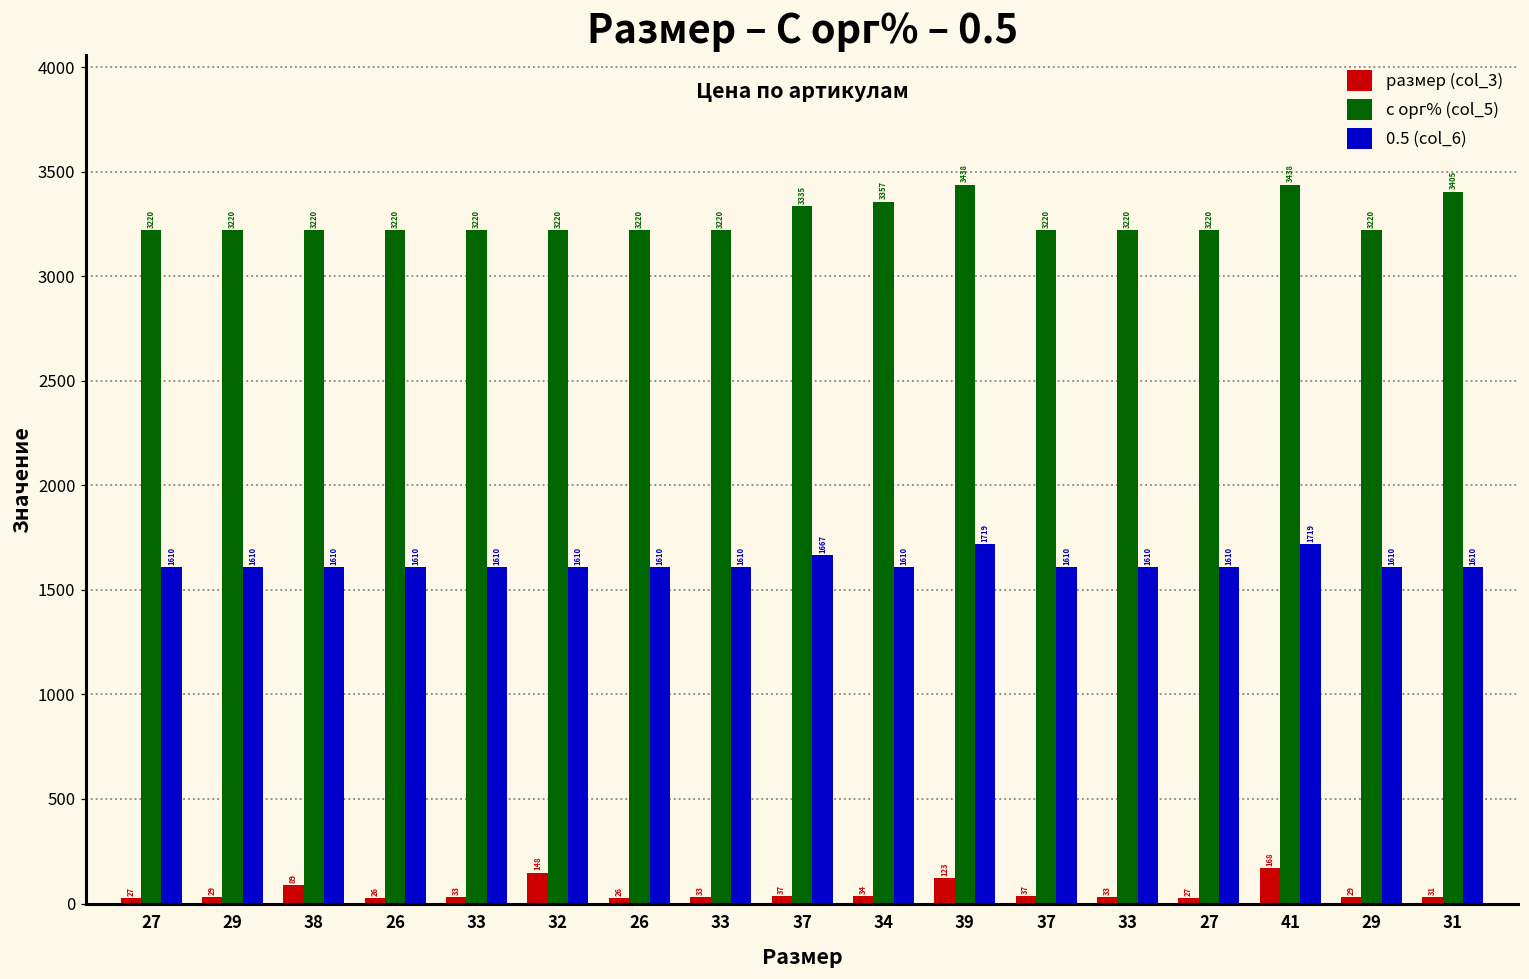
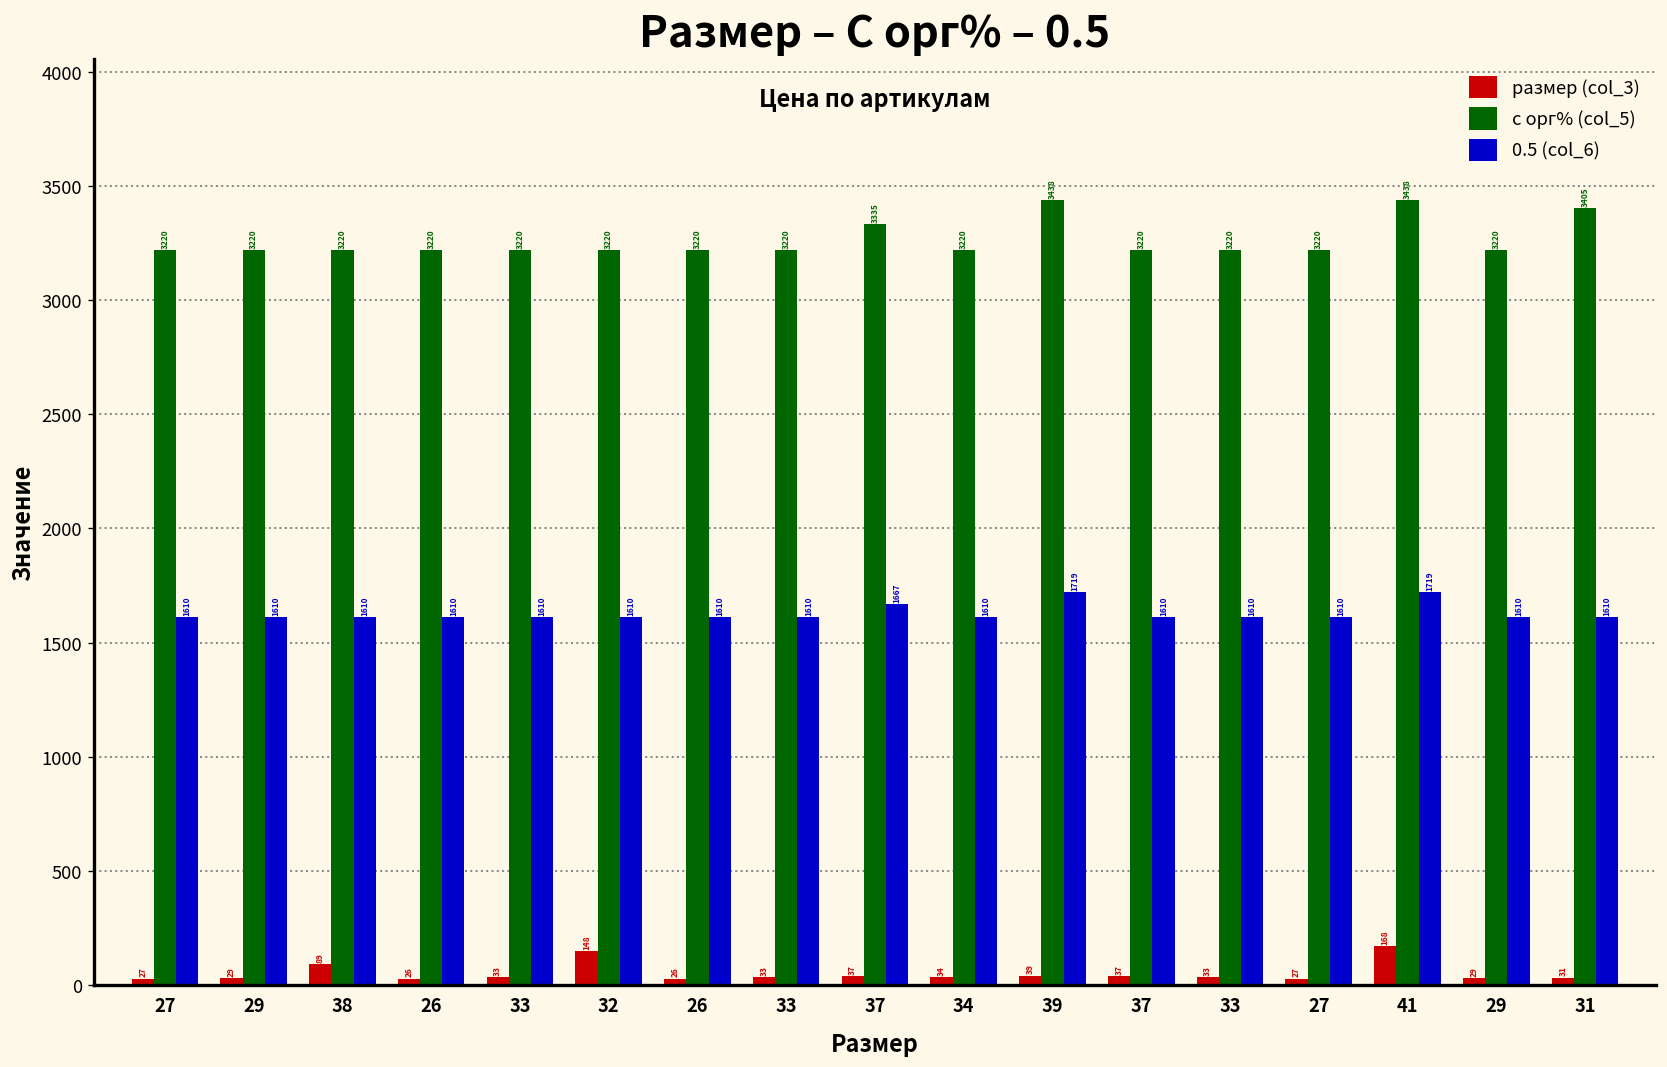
  {
    "размер (col_3)": {
      "38": 89,
      "32": 148,
      "34": 34,
-     "39": 123,
+     "39": 39,
      "41": 168,
      "31": 31
    },
    "с орг% (col_5)": {
      "38": 3220,
      "32": 3220,
-     "34": 3357,
+     "34": 3220,
      "39": 3438,
      "41": 3438,
      "31": 3405
    },
    "0.5 (col_6)": {
      "38": 1610,
      "32": 1610,
      "34": 1610,
      "39": 1719,
      "41": 1719,
      "31": 1610
    }
  }
